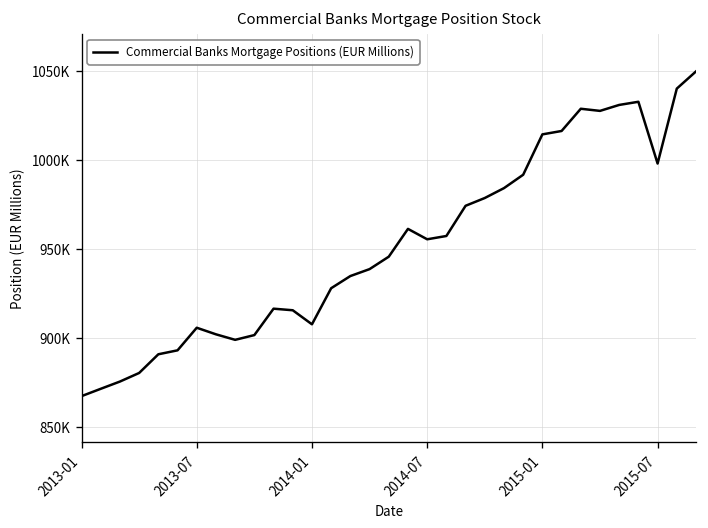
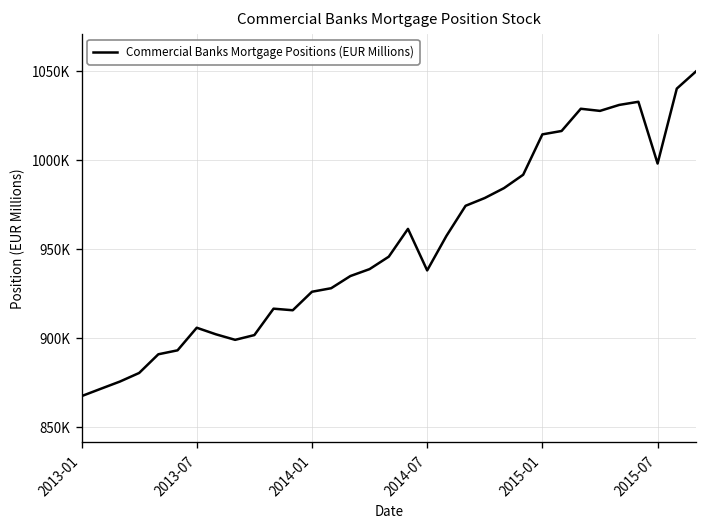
  {
    "2013-01": 868000,
    "2013-07": 906000,
-   "2014-01": 908000,
-   "2014-07": 956000,
+   "2014-01": 926000,
+   "2014-07": 938000,
    "2015-01": 1015000,
    "2015-07": 998000
  }
